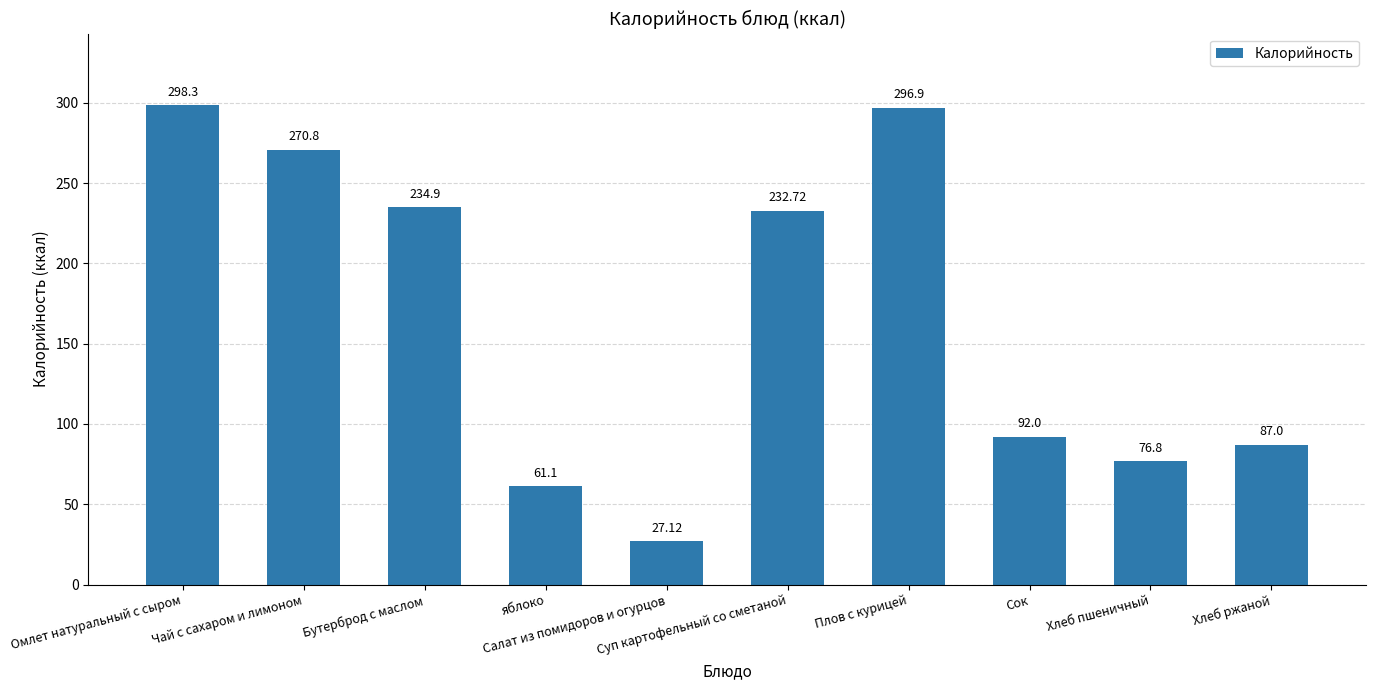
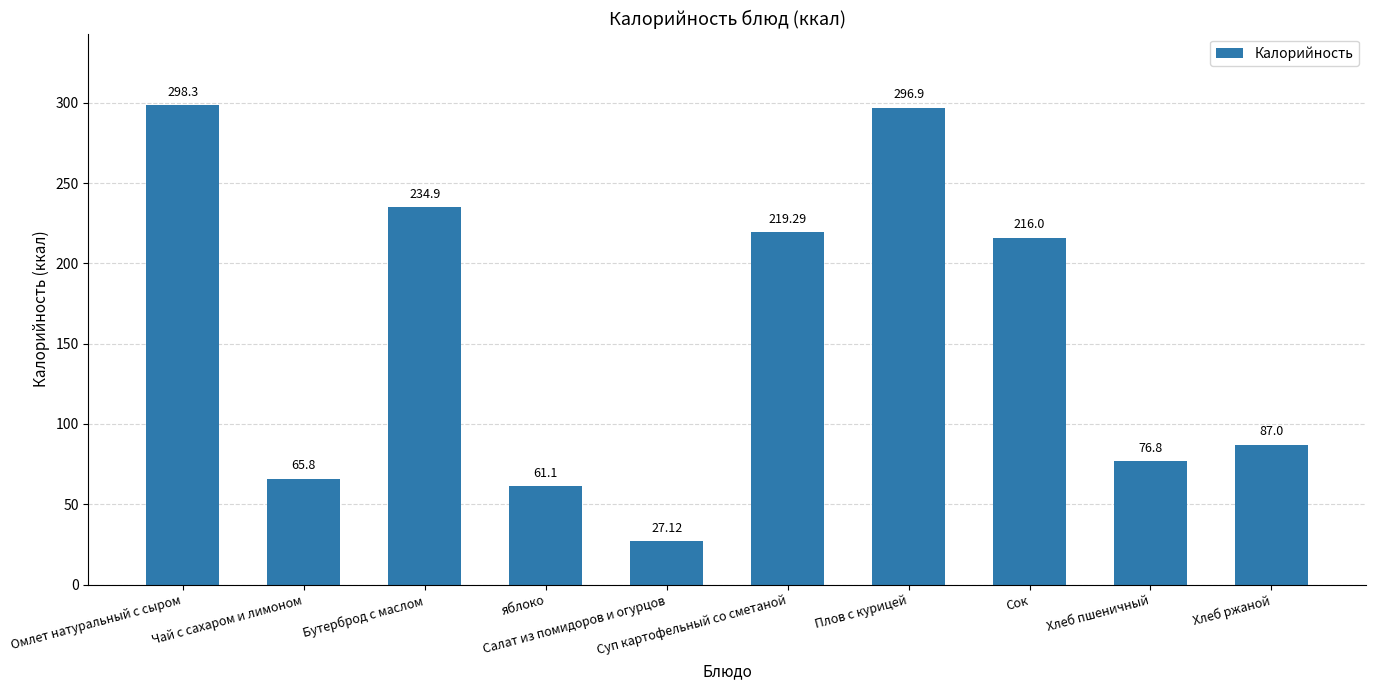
  {
    "Омлет натуральный с сыром": 298.3,
-   "Чай с сахаром и лимоном": 270.8,
+   "Чай с сахаром и лимоном": 65.8,
    "Бутерброд с маслом": 234.9,
    "яблоко": 61.1,
    "Салат из помидоров и огурцов": 27.12,
-   "Суп картофельный со сметаной": 232.72,
+   "Суп картофельный со сметаной": 219.29,
    "Плов с курицей": 296.9,
-   "Сок": 92.0,
+   "Сок": 216.0,
    "Хлеб пшеничный": 76.8,
    "Хлеб ржаной": 87.0
  }
